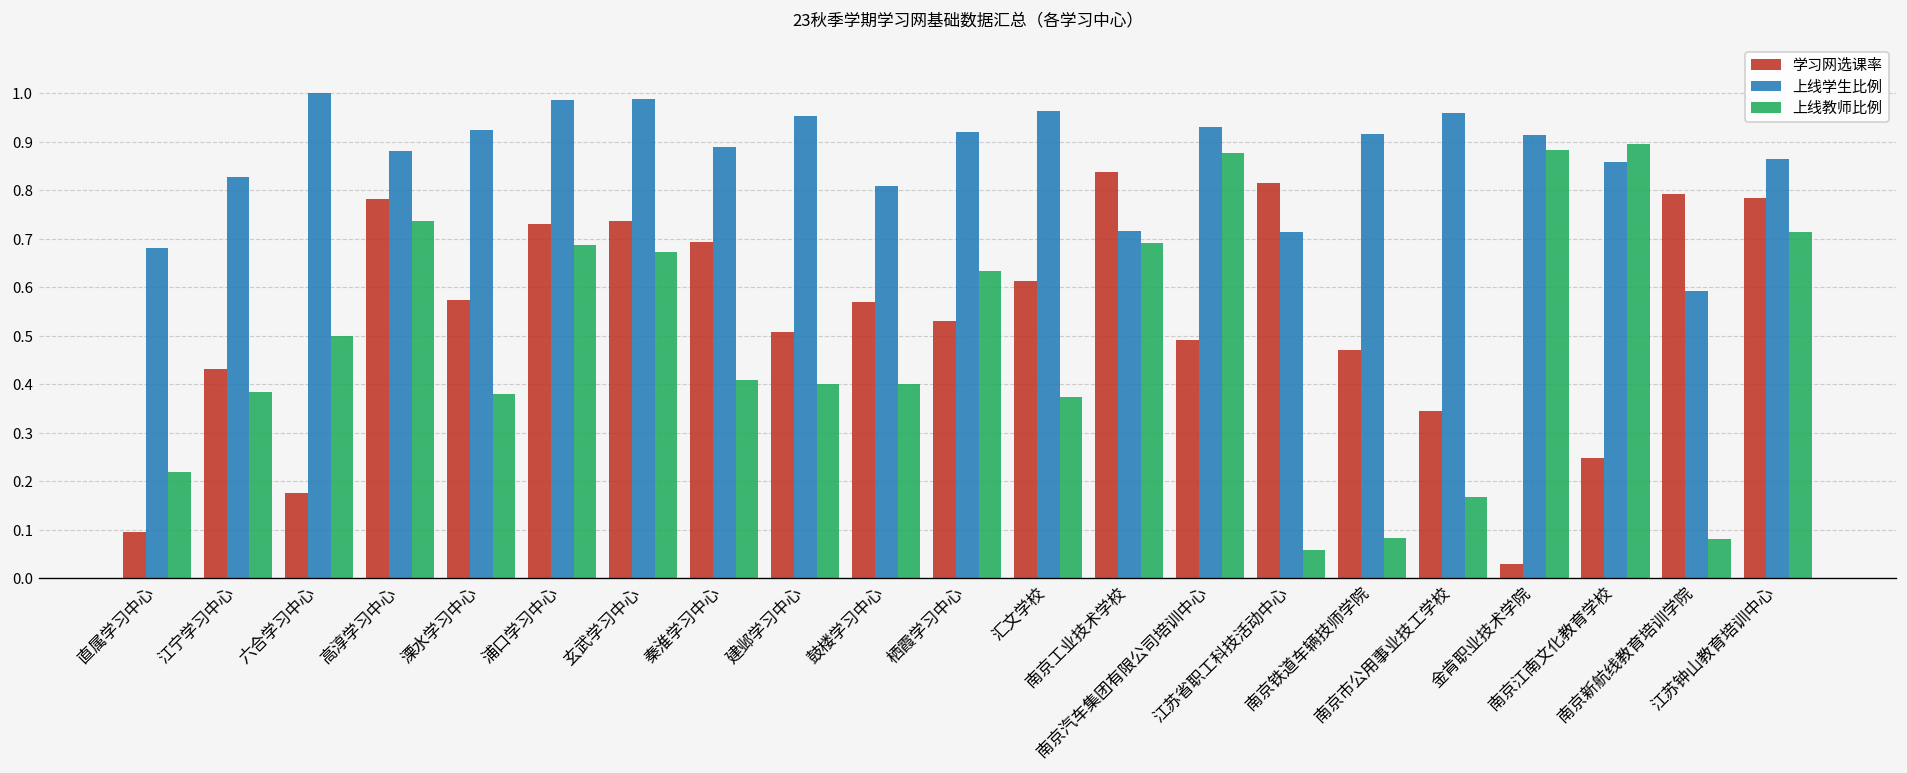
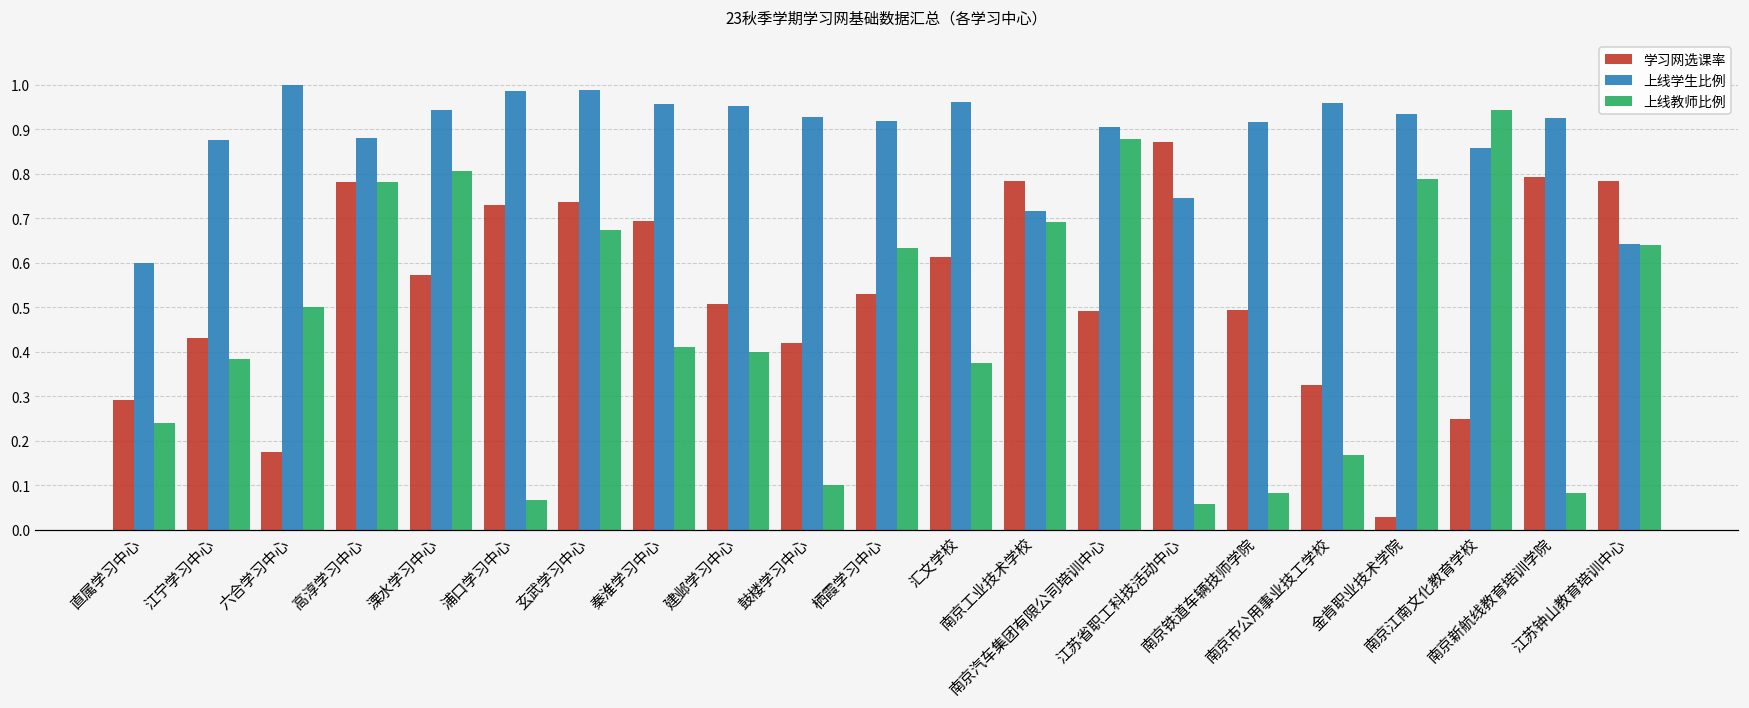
  {
    "学习网选课率": {
-     "直属学习中心": 0.10,
+     "直属学习中心": 0.29,
      "江宁学习中心": 0.43,
      "六合学习中心": 0.18,
      "高淳学习中心": 0.78,
      "溧水学习中心": 0.57,
      "浦口学习中心": 0.73,
      "玄武学习中心": 0.74,
      "秦淮学习中心": 0.69,
      "建邺学习中心": 0.51,
-     "鼓楼学习中心": 0.57,
+     "鼓楼学习中心": 0.42,
      "栖霞学习中心": 0.53,
      "汇文学校": 0.61,
-     "南京工业技术学校": 0.84,
+     "南京工业技术学校": 0.78,
      "南京汽车集团有限公司培训中心": 0.49,
-     "江苏省职工科技活动中心": 0.81,
-     "南京铁道车辆技师学院": 0.47,
-     "南京市公用事业技工学校": 0.35,
+     "江苏省职工科技活动中心": 0.87,
+     "南京铁道车辆技师学院": 0.49,
+     "南京市公用事业技工学校": 0.32,
      "金肯职业技术学院": 0.03,
      "南京江南文化教育学校": 0.25,
      "南京新航线教育培训学院": 0.79,
      "江苏钟山教育培训中心": 0.78
    },
    "上线学生比例": {
-     "直属学习中心": 0.68,
-     "江宁学习中心": 0.83,
+     "直属学习中心": 0.60,
+     "江宁学习中心": 0.88,
      "六合学习中心": 1.00,
      "高淳学习中心": 0.88,
-     "溧水学习中心": 0.92,
+     "溧水学习中心": 0.94,
      "浦口学习中心": 0.99,
      "玄武学习中心": 0.99,
-     "秦淮学习中心": 0.89,
+     "秦淮学习中心": 0.96,
      "建邺学习中心": 0.95,
-     "鼓楼学习中心": 0.81,
+     "鼓楼学习中心": 0.93,
      "栖霞学习中心": 0.92,
      "汇文学校": 0.96,
      "南京工业技术学校": 0.72,
-     "南京汽车集团有限公司培训中心": 0.93,
-     "江苏省职工科技活动中心": 0.71,
+     "南京汽车集团有限公司培训中心": 0.91,
+     "江苏省职工科技活动中心": 0.75,
      "南京铁道车辆技师学院": 0.92,
      "南京市公用事业技工学校": 0.96,
-     "金肯职业技术学院": 0.91,
+     "金肯职业技术学院": 0.93,
      "南京江南文化教育学校": 0.86,
-     "南京新航线教育培训学院": 0.59,
-     "江苏钟山教育培训中心": 0.87
+     "南京新航线教育培训学院": 0.93,
+     "江苏钟山教育培训中心": 0.64
    },
    "上线教师比例": {
-     "直属学习中心": 0.22,
+     "直属学习中心": 0.24,
      "江宁学习中心": 0.38,
      "六合学习中心": 0.50,
-     "高淳学习中心": 0.74,
-     "溧水学习中心": 0.38,
-     "浦口学习中心": 0.69,
+     "高淳学习中心": 0.78,
+     "溧水学习中心": 0.81,
+     "浦口学习中心": 0.07,
      "玄武学习中心": 0.67,
      "秦淮学习中心": 0.41,
      "建邺学习中心": 0.40,
-     "鼓楼学习中心": 0.4,
+     "鼓楼学习中心": 0.1,
      "栖霞学习中心": 0.63,
      "汇文学校": 0.37,
      "南京工业技术学校": 0.69,
      "南京汽车集团有限公司培训中心": 0.88,
      "江苏省职工科技活动中心": 0.06,
      "南京铁道车辆技师学院": 0.08,
      "南京市公用事业技工学校": 0.17,
-     "金肯职业技术学院": 0.88,
-     "南京江南文化教育学校": 0.89,
+     "金肯职业技术学院": 0.79,
+     "南京江南文化教育学校": 0.94,
      "南京新航线教育培训学院": 0.08,
-     "江苏钟山教育培训中心": 0.71
+     "江苏钟山教育培训中心": 0.64
    }
  }
